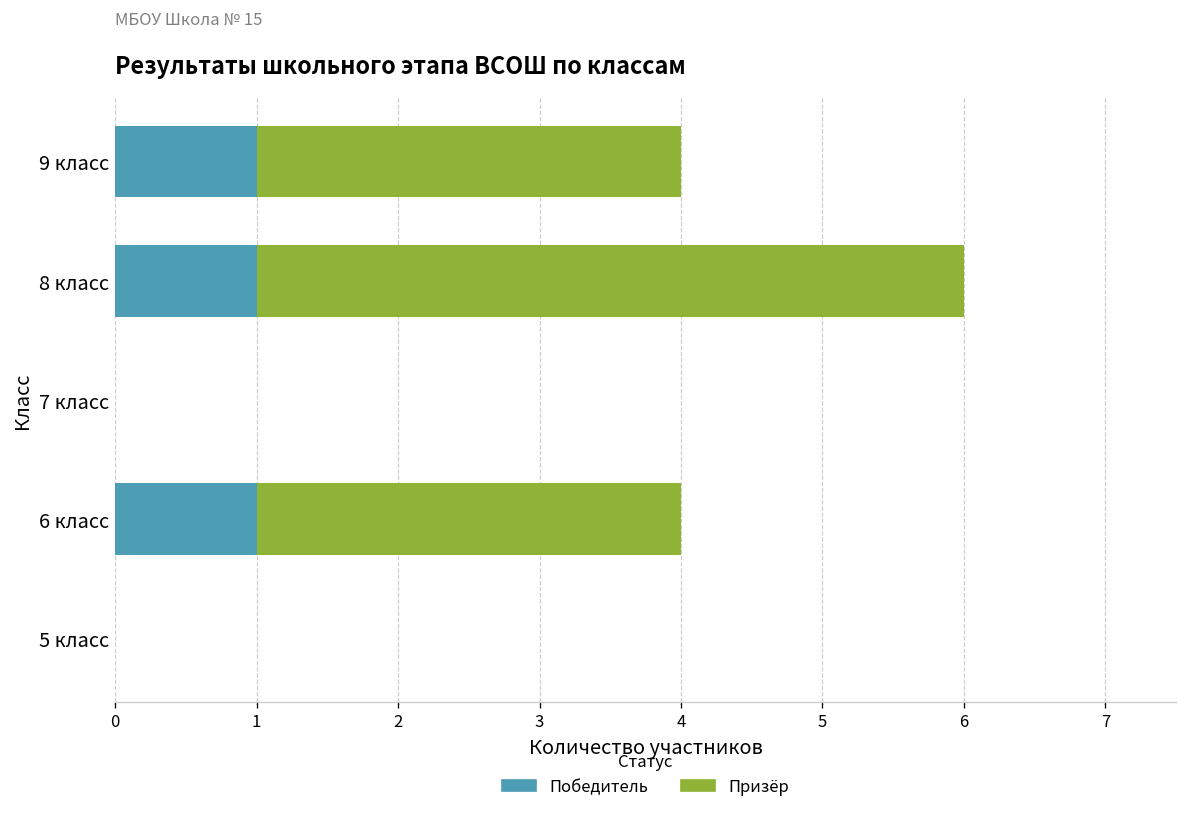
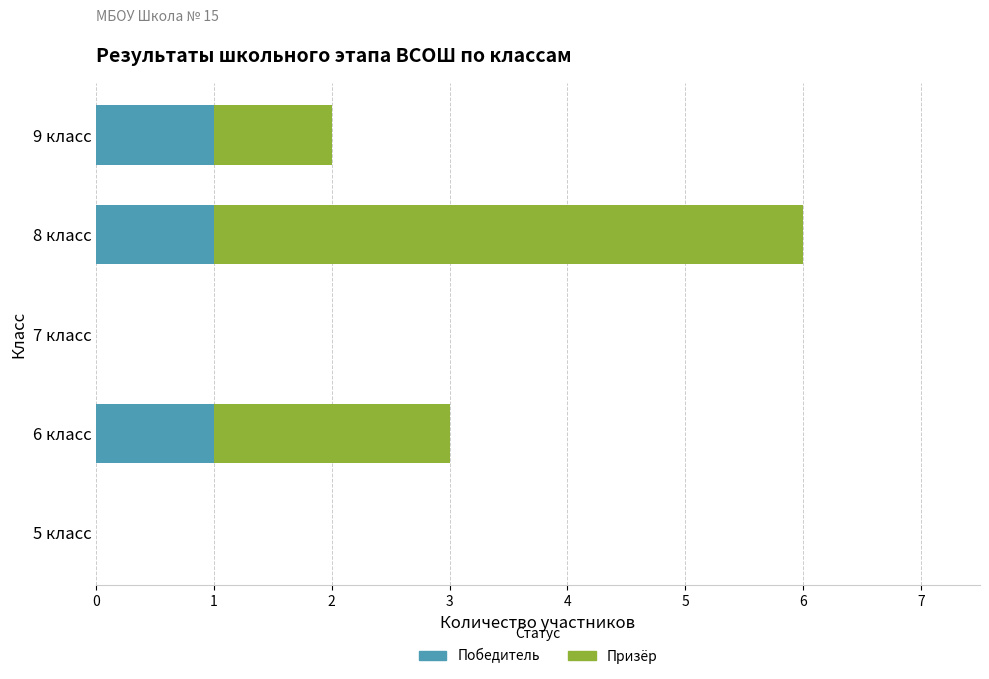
  {
    "Победитель": {
      "9 класс": 1,
      "8 класс": 1,
      "7 класс": 0,
      "6 класс": 1,
      "5 класс": 0
    },
    "Призёр": {
-     "9 класс": 3,
+     "9 класс": 1,
      "8 класс": 5,
      "7 класс": 0,
-     "6 класс": 3,
+     "6 класс": 2,
      "5 класс": 0
    }
  }
